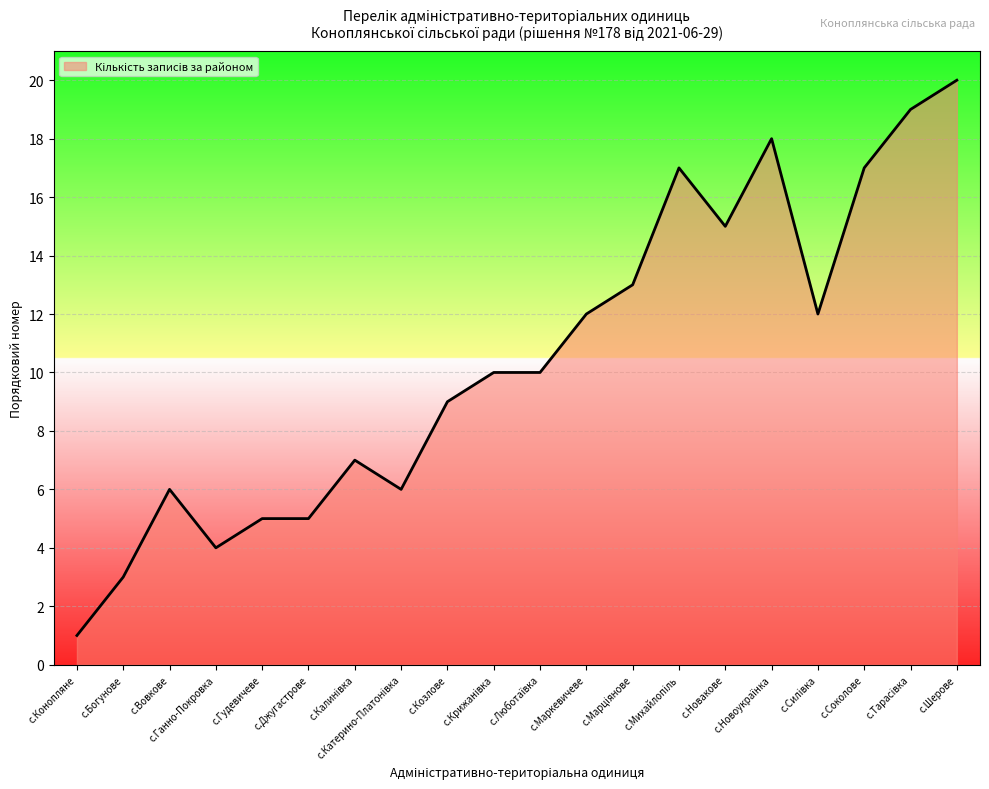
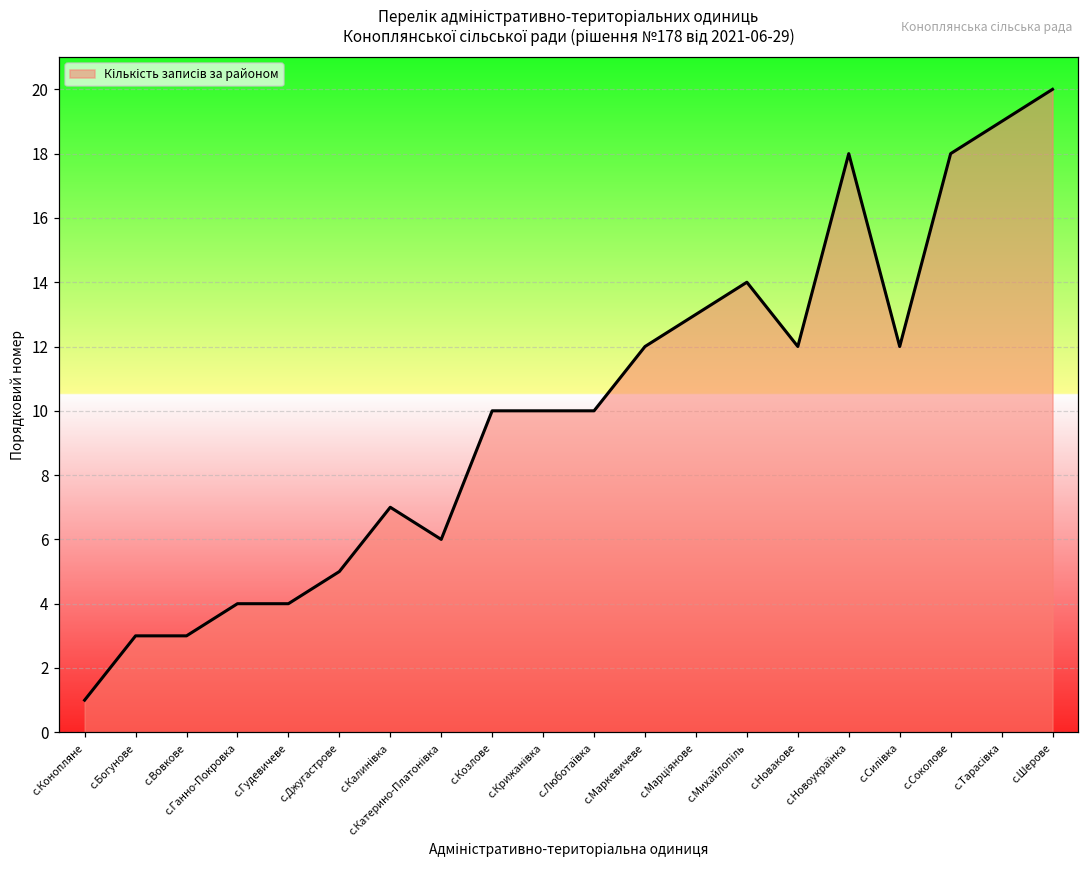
  {
    "с.Конопляне": 1,
    "с.Богунове": 3,
-   "с.Вовкове": 6,
+   "с.Вовкове": 3,
    "с.Ганно-Покровка": 4,
-   "с.Гудевичеве": 5,
+   "с.Гудевичеве": 4,
    "с.Джугастрове": 5,
    "с.Калинівка": 7,
    "с.Катерино-Платонівка": 6,
-   "с.Козлове": 9,
+   "с.Козлове": 10,
    "с.Крижанівка": 10,
    "с.Люботаївка": 10,
    "с.Маркевичеве": 12,
    "с.Марціянове": 13,
-   "с.Михайлопіль": 17,
-   "с.Новакове": 15,
+   "с.Михайлопіль": 14,
+   "с.Новакове": 12,
    "с.Новоукраїнка": 18,
    "с.Силівка": 12,
-   "с.Соколове": 17,
+   "с.Соколове": 18,
    "с.Тарасівка": 19,
    "с.Шерове": 20
  }
